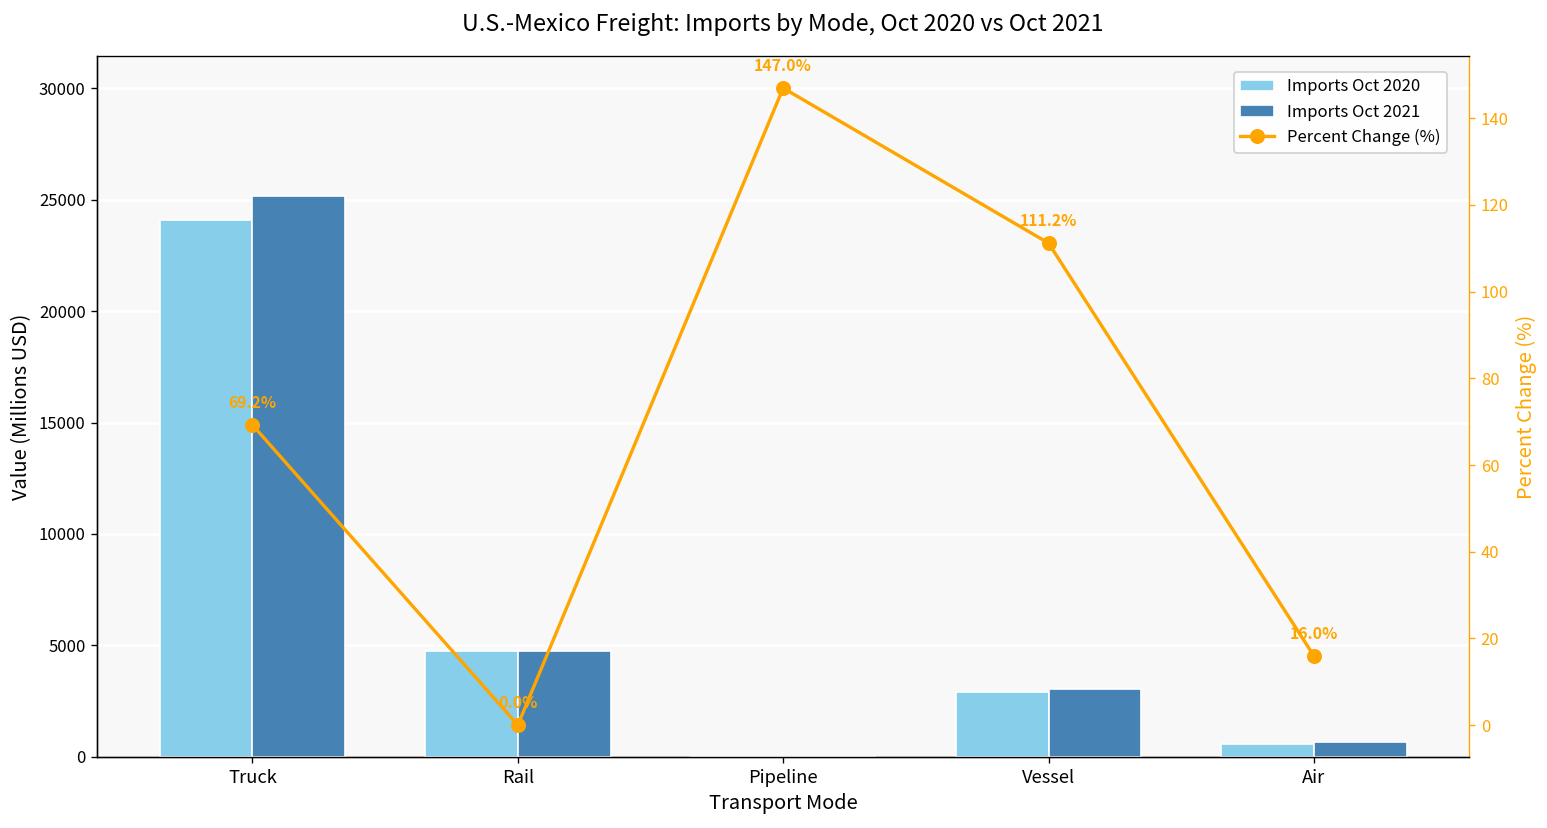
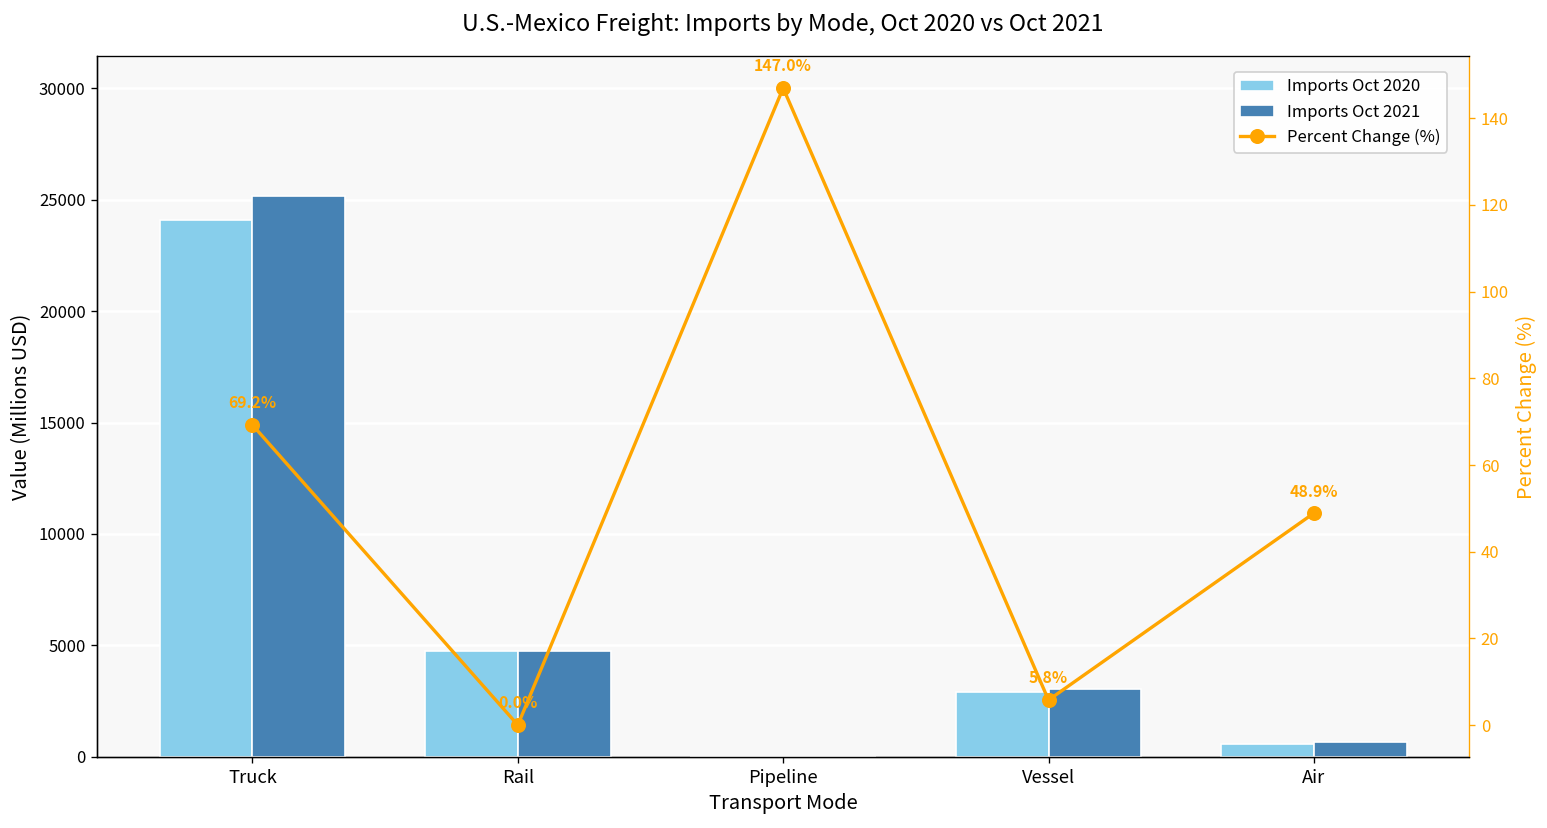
  {
    "Percent Change (%)": {
      "Truck": "69.2%",
      "Rail": "0.0%",
      "Pipeline": "147.0%",
-     "Vessel": "111.2%",
-     "Air": "16.0%"
+     "Vessel": "5.8%",
+     "Air": "48.9%"
    }
  }
